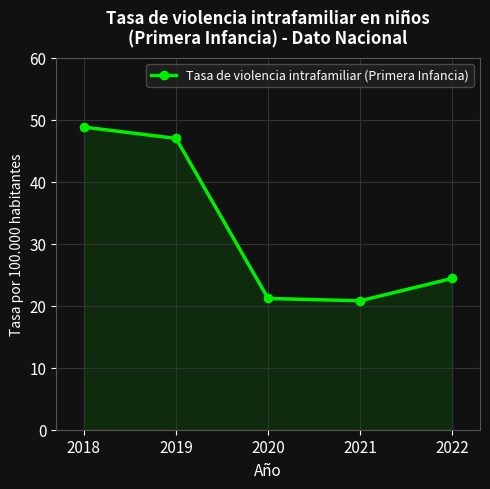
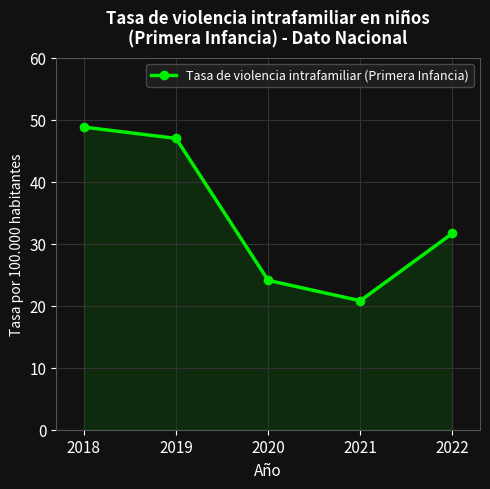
  {
    "2018": 49,
    "2019": 47,
-   "2020": 21,
+   "2020": 24,
    "2021": 21,
-   "2022": 24
+   "2022": 32
  }
